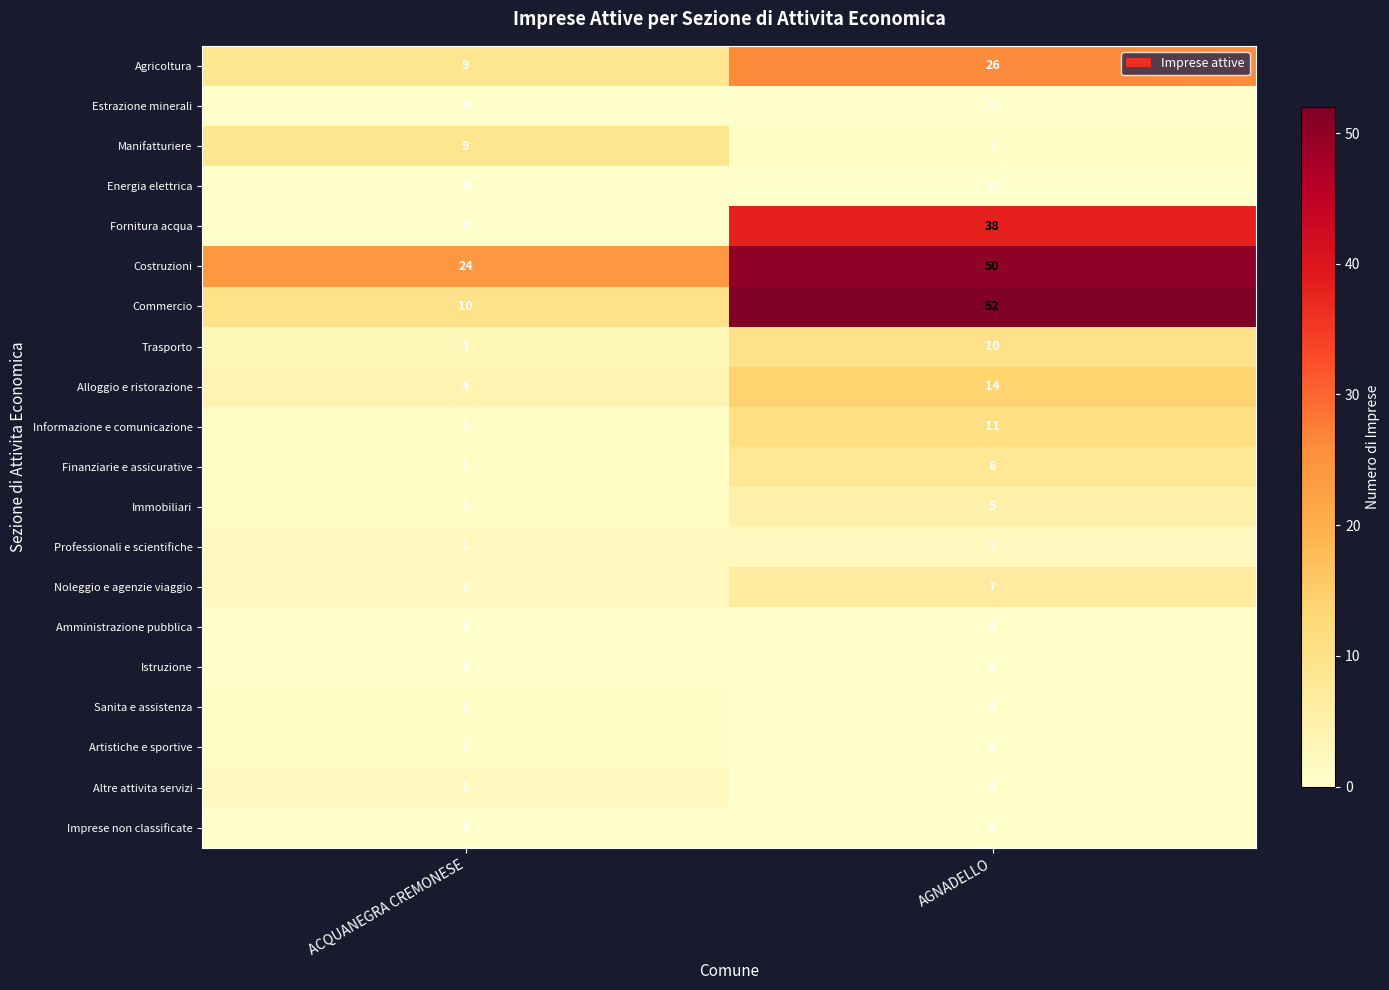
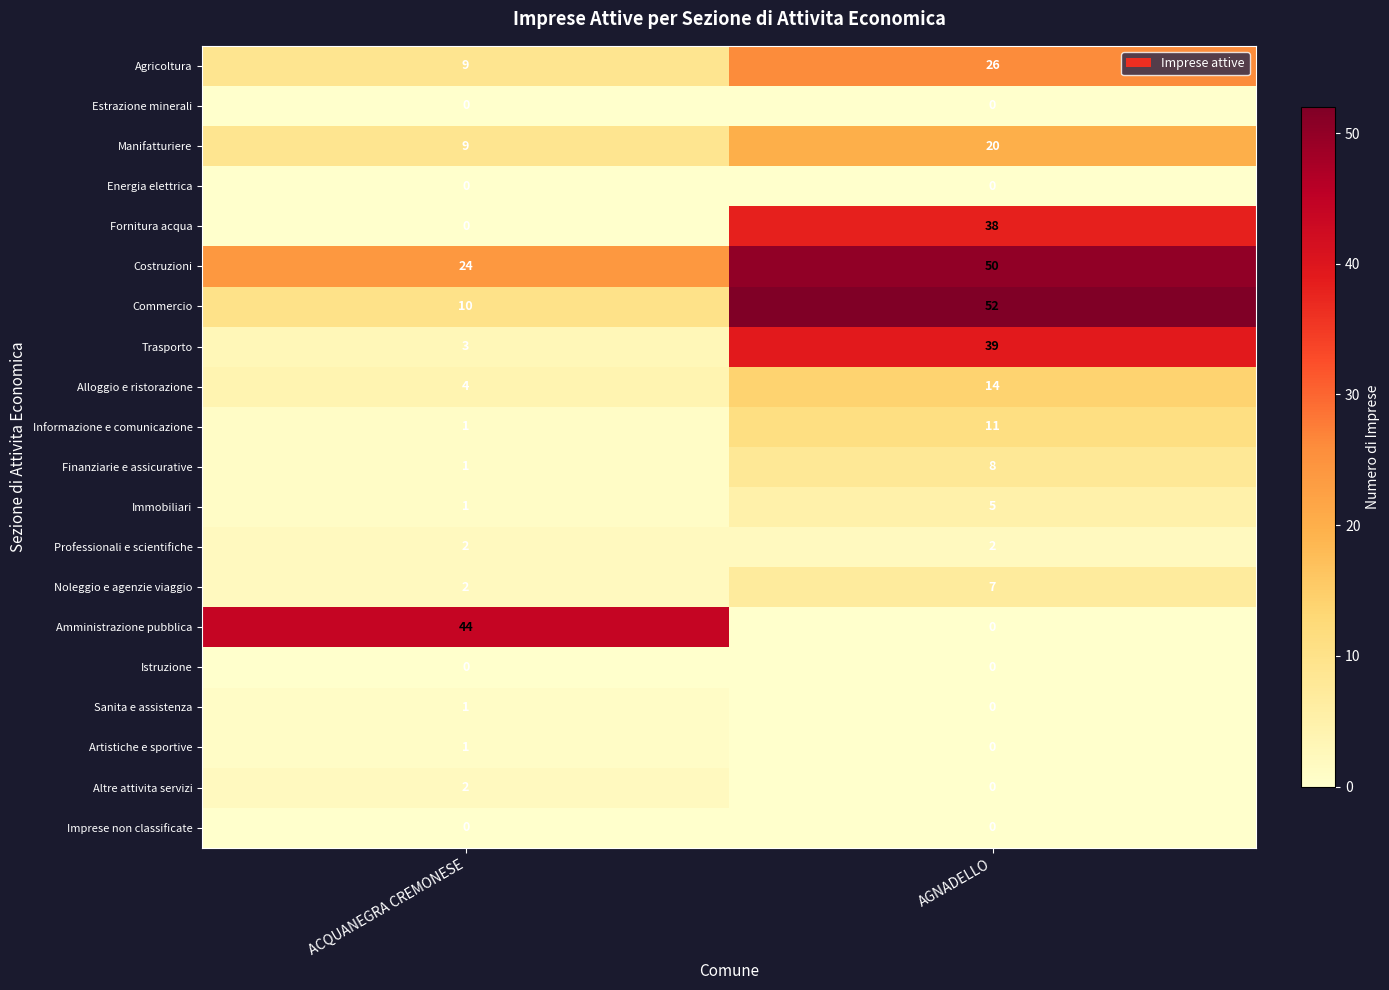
  {
    "Agricoltura": {
      "ACQUANEGRA CREMONESE": 9,
      "AGNADELLO": 26
    },
    "Estrazione minerali": {
      "ACQUANEGRA CREMONESE": 0,
      "AGNADELLO": 0
    },
    "Manifatturiere": {
      "ACQUANEGRA CREMONESE": 9,
-     "AGNADELLO": 1
+     "AGNADELLO": 20
    },
    "Energia elettrica": {
      "ACQUANEGRA CREMONESE": 0,
      "AGNADELLO": 0
    },
    "Fornitura acqua": {
      "ACQUANEGRA CREMONESE": 0,
      "AGNADELLO": 38
    },
    "Costruzioni": {
      "ACQUANEGRA CREMONESE": 24,
      "AGNADELLO": 50
    },
    "Commercio": {
      "ACQUANEGRA CREMONESE": 10,
      "AGNADELLO": 52
    },
    "Trasporto": {
      "ACQUANEGRA CREMONESE": 3,
-     "AGNADELLO": 10
+     "AGNADELLO": 39
    },
    "Alloggio e ristorazione": {
      "ACQUANEGRA CREMONESE": 4,
      "AGNADELLO": 14
    },
    "Informazione e comunicazione": {
      "ACQUANEGRA CREMONESE": 1,
      "AGNADELLO": 11
    },
    "Finanziarie e assicurative": {
      "ACQUANEGRA CREMONESE": 1,
      "AGNADELLO": 8
    },
    "Immobiliari": {
      "ACQUANEGRA CREMONESE": 1,
      "AGNADELLO": 5
    },
    "Professionali e scientifiche": {
      "ACQUANEGRA CREMONESE": 2,
      "AGNADELLO": 2
    },
    "Noleggio e agenzie viaggio": {
      "ACQUANEGRA CREMONESE": 2,
      "AGNADELLO": 7
    },
    "Amministrazione pubblica": {
-     "ACQUANEGRA CREMONESE": 0,
+     "ACQUANEGRA CREMONESE": 44,
      "AGNADELLO": 0
    },
    "Istruzione": {
      "ACQUANEGRA CREMONESE": 0,
      "AGNADELLO": 0
    },
    "Sanita e assistenza": {
      "ACQUANEGRA CREMONESE": 1,
      "AGNADELLO": 0
    },
    "Artistiche e sportive": {
      "ACQUANEGRA CREMONESE": 1,
      "AGNADELLO": 0
    },
    "Altre attivita servizi": {
      "ACQUANEGRA CREMONESE": 2,
      "AGNADELLO": 0
    },
    "Imprese non classificate": {
      "ACQUANEGRA CREMONESE": 0,
      "AGNADELLO": 0
    }
  }
